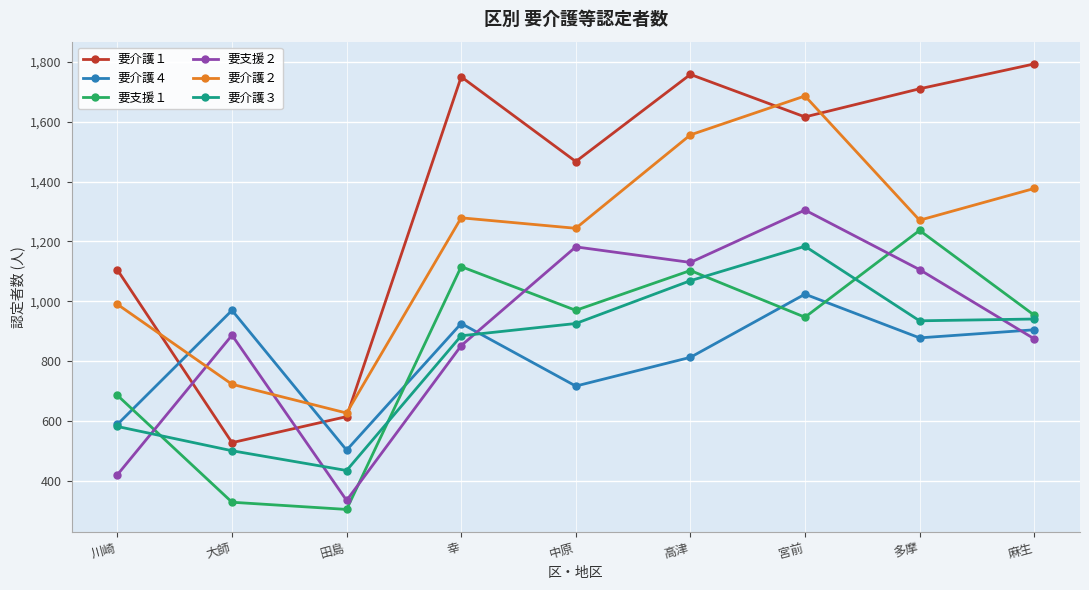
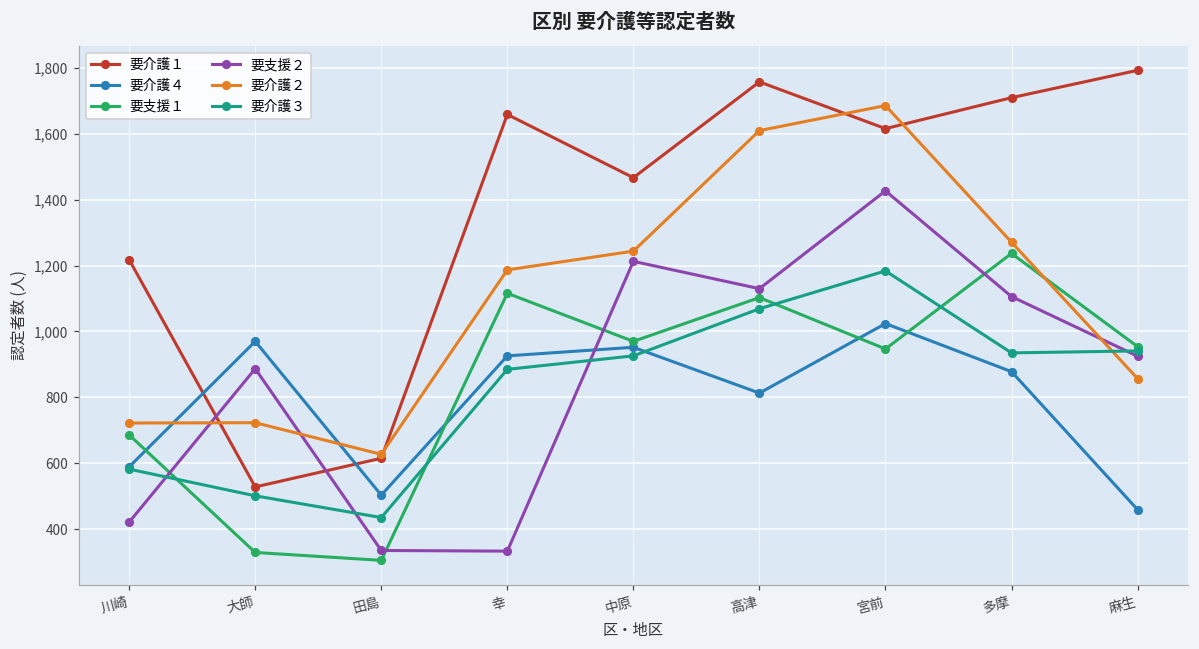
  {
    "要介護１": {
-     "川崎": "1,110",
+     "川崎": "1,220",
      "大師": "530",
      "田島": "620",
-     "幸": "1,750",
+     "幸": "1,660",
      "中原": "1,470",
      "高津": "1,760",
      "宮前": "1,620",
      "多摩": "1,710",
      "麻生": "1,790"
    },
    "要介護４": {
      "大師": "970",
      "田島": "500",
      "幸": "930",
-     "中原": "720",
+     "中原": "950",
      "高津": "810",
      "宮前": "1,020",
      "多摩": "880",
-     "麻生": "910"
+     "麻生": "460"
    },
    "要支援２": {
      "川崎": "420",
      "大師": "890",
      "田島": "340",
-     "幸": "850",
-     "中原": "1,180",
+     "幸": "330",
+     "中原": "1,210",
      "高津": "1,130",
-     "宮前": "1,310",
+     "宮前": "1,430",
      "多摩": "1,110",
-     "麻生": "880"
+     "麻生": "930"
    },
    "要介護２": {
-     "川崎": "990",
+     "川崎": "720",
      "大師": "720",
      "田島": "630",
-     "幸": "1,280",
+     "幸": "1,190",
      "中原": "1,240",
-     "高津": "1,560",
+     "高津": "1,610",
      "宮前": "1,690",
      "多摩": "1,270",
-     "麻生": "1,380"
+     "麻生": "860"
    }
  }
